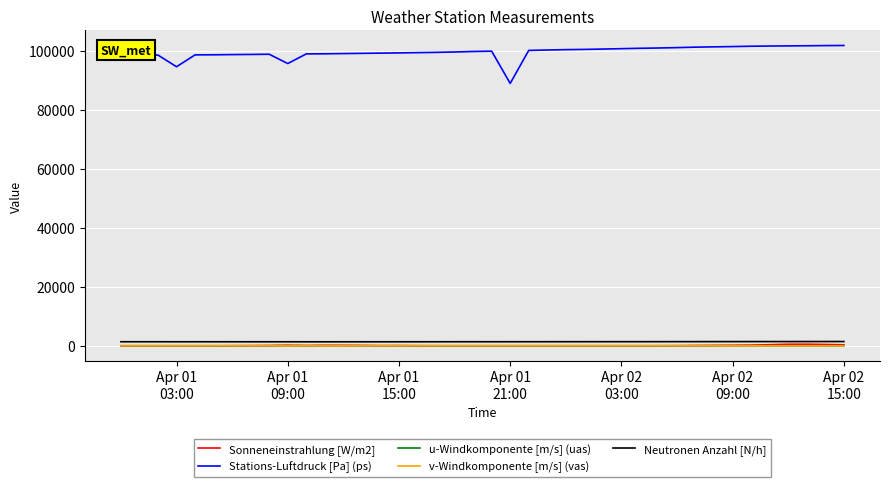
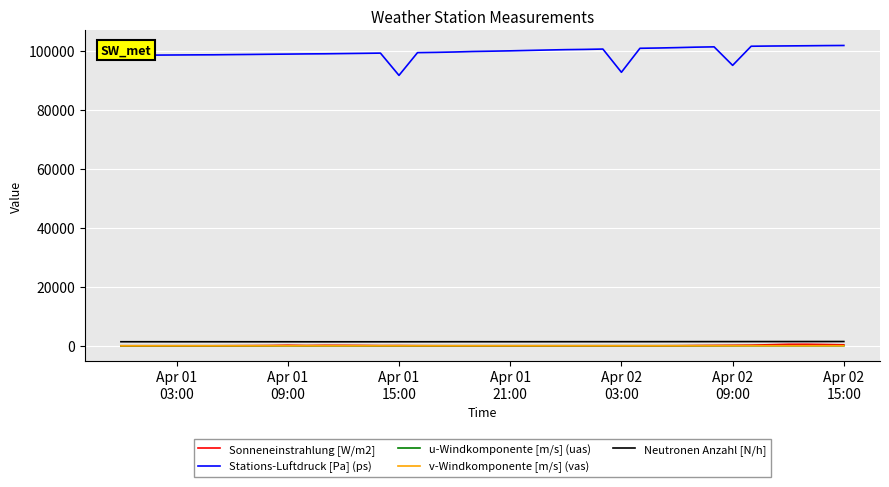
  {
    "Stations-Luftdruck [Pa] (ps)": {
-     "Apr 01 03:00": 95000,
-     "Apr 01 09:00": 96000,
-     "Apr 01 15:00": 99000,
-     "Apr 01 21:00": 89000,
-     "Apr 02 03:00": 101000,
-     "Apr 02 09:00": 101000,
+     "Apr 01 03:00": 99000,
+     "Apr 01 09:00": 99000,
+     "Apr 01 15:00": 92000,
+     "Apr 01 21:00": 100000,
+     "Apr 02 03:00": 93000,
+     "Apr 02 09:00": 95000,
      "Apr 02 15:00": 102000
    },
    "Neutronen Anzahl [N/h]": {
      "Apr 01 03:00": 1000,
      "Apr 01 09:00": 1000,
      "Apr 01 15:00": 1000,
      "Apr 01 21:00": 1000,
      "Apr 02 03:00": 1000,
      "Apr 02 09:00": 1000,
      "Apr 02 15:00": 1000
    }
  }
